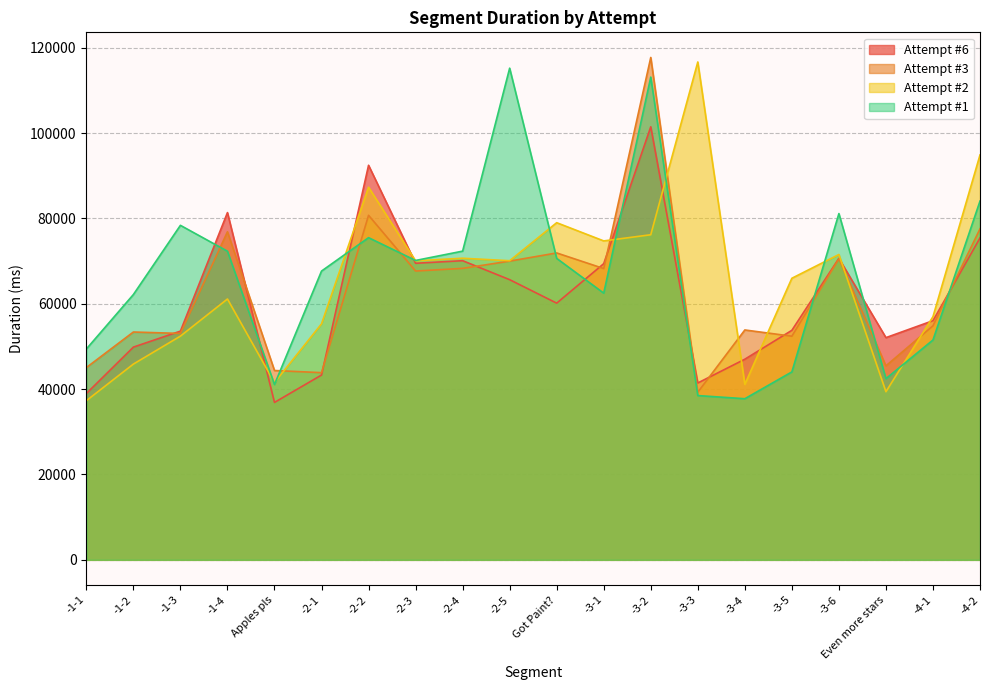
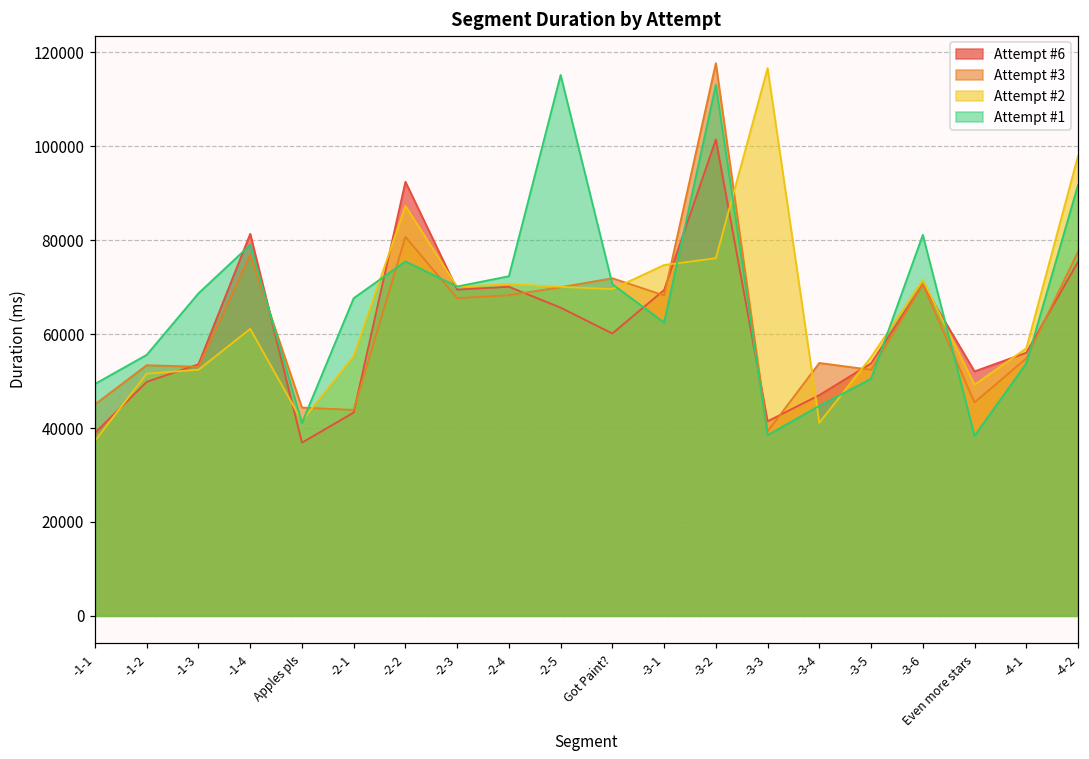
  {
    "Attempt #2": {
      "-1-1": 37000,
-     "-1-2": 46000,
+     "-1-2": 52000,
      "-1-3": 52000,
      "-1-4": 61000,
      "-2-1": 55000,
      "-2-2": 87000,
-     "Got Paint?": 79000,
+     "Got Paint?": 70000,
      "-3-1": 75000,
      "-3-2": 76000,
      "-3-3": 117000,
      "-3-4": 41000,
-     "-3-5": 66000,
+     "-3-5": 55000,
      "-3-6": 72000,
-     "Even more stars": 39000,
+     "Even more stars": 49000,
      "-4-1": 57000,
-     "-4-2": 95000
+     "-4-2": 98000
    },
    "Attempt #1": {
      "-1-1": 49000,
-     "-1-2": 62000,
-     "-1-3": 78000,
-     "-1-4": 72000,
+     "-1-2": 56000,
+     "-1-3": 69000,
+     "-1-4": 79000,
      "-2-1": 68000,
      "-2-2": 75000,
      "-2-4": 72000,
      "-2-5": 115000,
      "Got Paint?": 71000,
      "-3-1": 62000,
      "-3-2": 113000,
      "-3-3": 38000,
-     "-3-4": 38000,
-     "-3-5": 44000,
+     "-3-4": 45000,
+     "-3-5": 50000,
      "-3-6": 81000,
-     "Even more stars": 42000,
-     "-4-1": 52000,
-     "-4-2": 84000
+     "Even more stars": 38000,
+     "-4-1": 54000,
+     "-4-2": 92000
    }
  }
